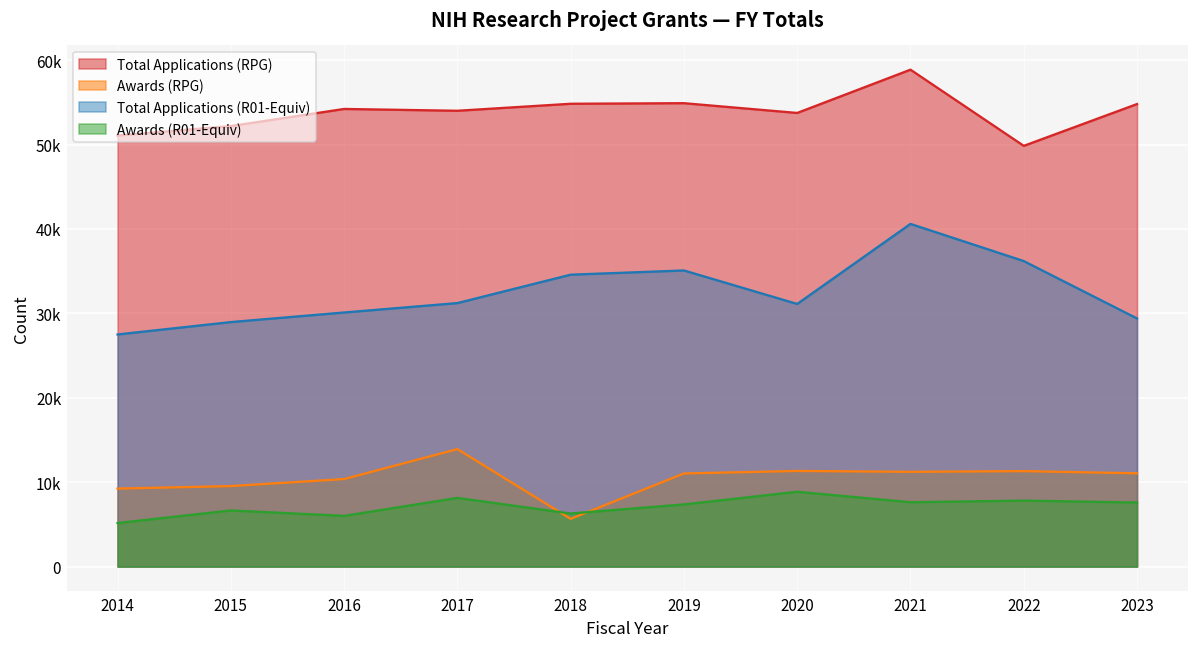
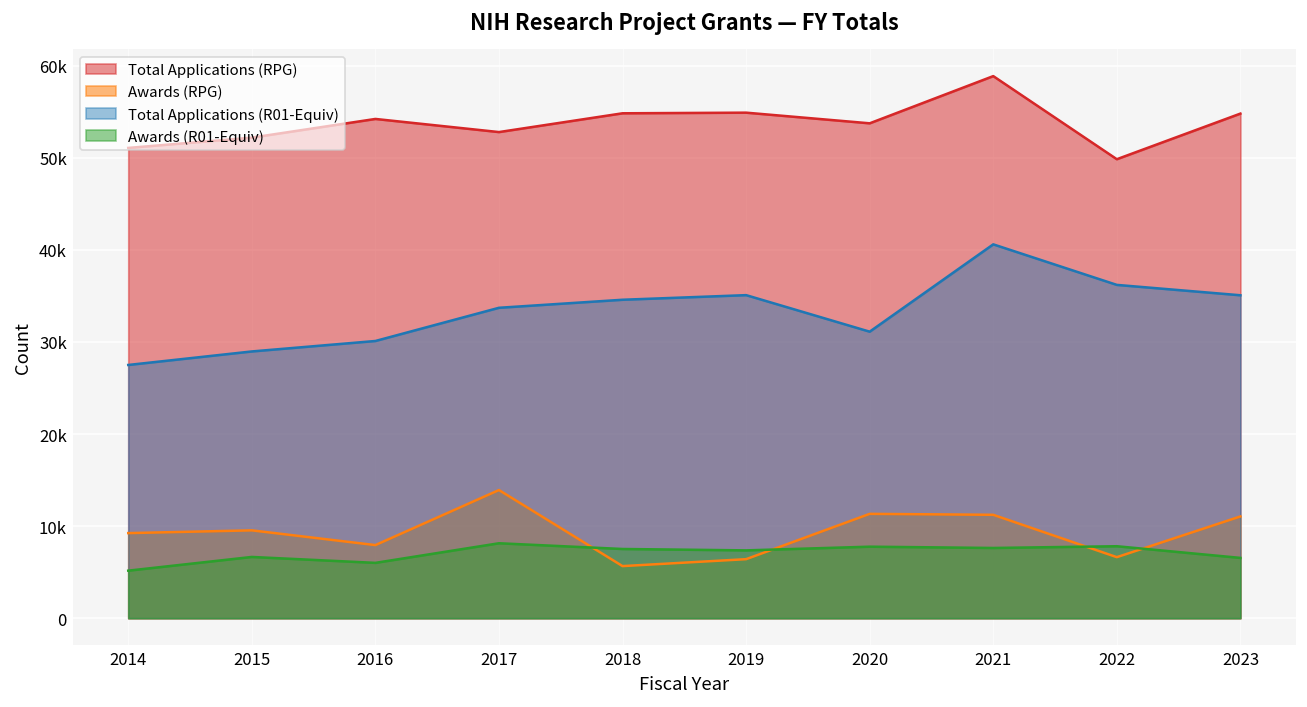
  {
    "Total Applications (RPG)": {
      "2016": 54000,
-     "2017": 54000,
+     "2017": 53000,
      "2018": 55000,
      "2019": 55000,
      "2020": 54000,
      "2021": 59000,
      "2022": 50000,
      "2023": 55000
    },
    "Awards (RPG)": {
      "2014": 9000,
      "2015": 10000,
-     "2016": 10000,
+     "2016": 8000,
      "2017": 14000,
      "2018": 6000,
-     "2019": 11000,
+     "2019": 6000,
      "2020": 11000,
      "2021": 11000,
-     "2022": 11000,
+     "2022": 7000,
      "2023": 11000
    },
    "Total Applications (R01-Equiv)": {
      "2014": 28000,
      "2015": 29000,
      "2016": 30000,
-     "2017": 31000,
+     "2017": 34000,
      "2018": 35000,
      "2019": 35000,
      "2020": 31000,
      "2021": 41000,
      "2022": 36000,
-     "2023": 29000
+     "2023": 35000
    },
    "Awards (R01-Equiv)": {
      "2014": 5000,
      "2015": 7000,
      "2016": 6000,
      "2017": 8000,
-     "2018": 6000,
+     "2018": 8000,
      "2019": 7000,
-     "2020": 9000,
+     "2020": 8000,
      "2021": 8000,
      "2022": 8000,
-     "2023": 8000
+     "2023": 7000
    }
  }
